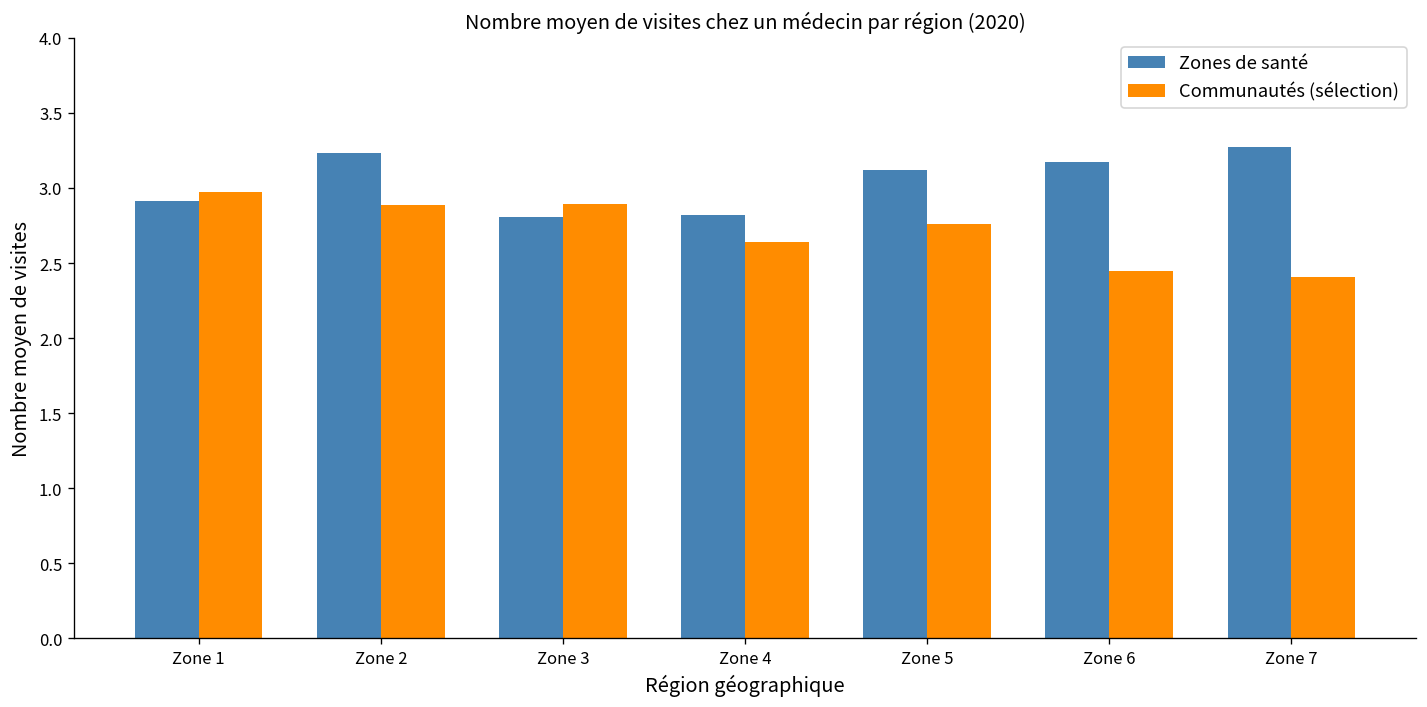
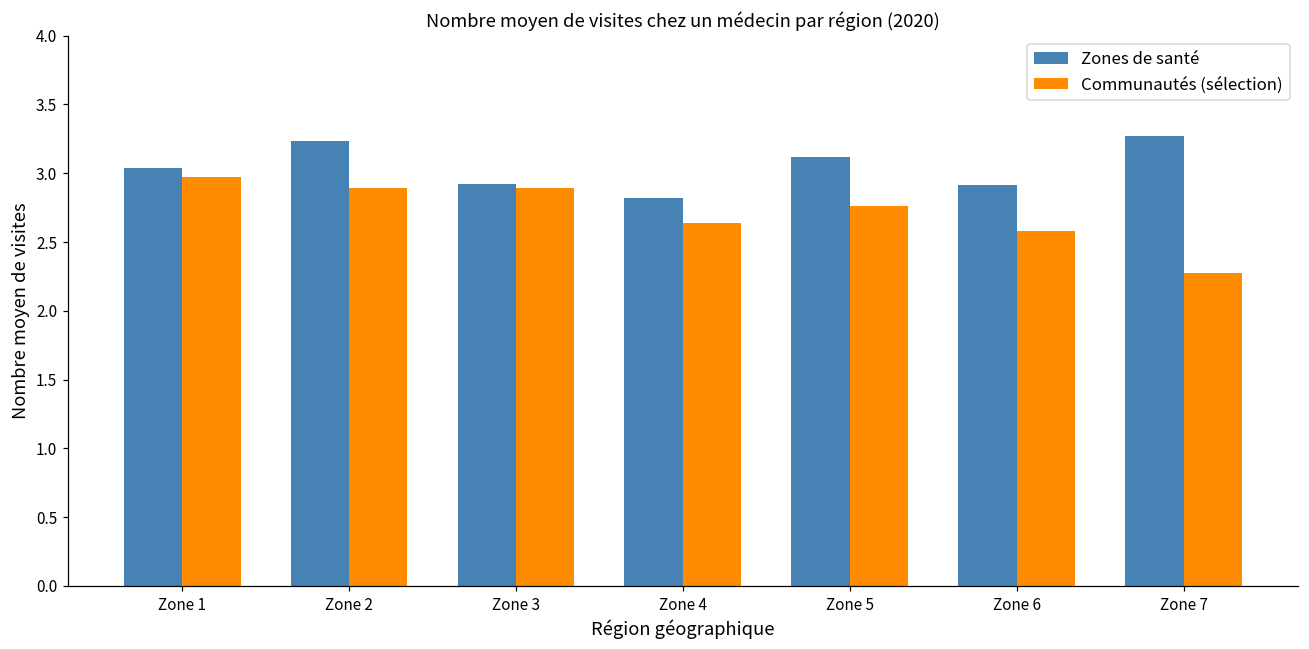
  {
    "Zones de santé": {
-     "Zone 1": 2.91,
+     "Zone 1": 3.04,
      "Zone 2": 3.23,
-     "Zone 3": 2.81,
+     "Zone 3": 2.92,
      "Zone 4": 2.82,
      "Zone 5": 3.12,
-     "Zone 6": 3.17,
+     "Zone 6": 2.92,
      "Zone 7": 3.27
    },
    "Communautés (sélection)": {
      "Zone 1": 2.97,
      "Zone 2": 2.89,
      "Zone 3": 2.89,
      "Zone 4": 2.64,
      "Zone 5": 2.76,
-     "Zone 6": 2.45,
-     "Zone 7": 2.40
+     "Zone 6": 2.58,
+     "Zone 7": 2.28
    }
  }
